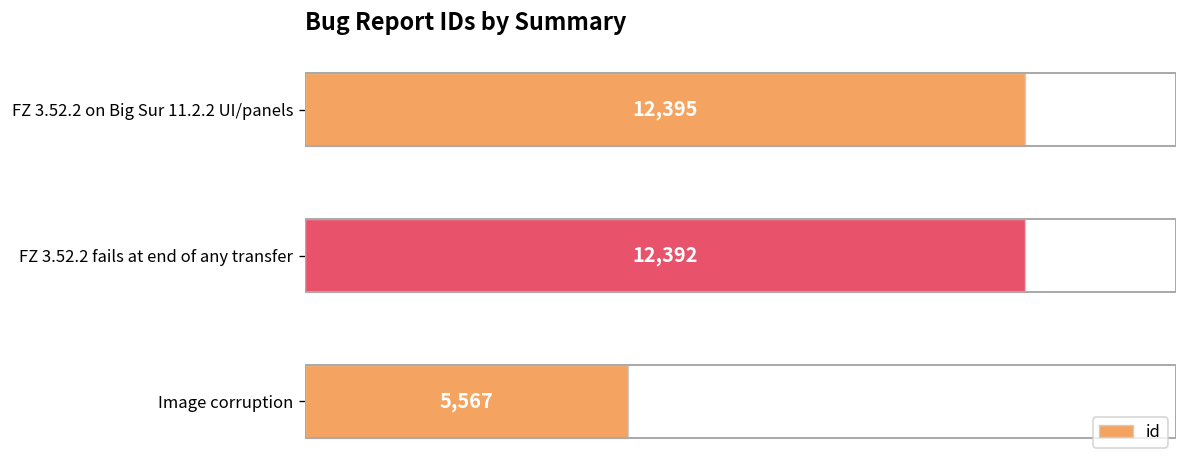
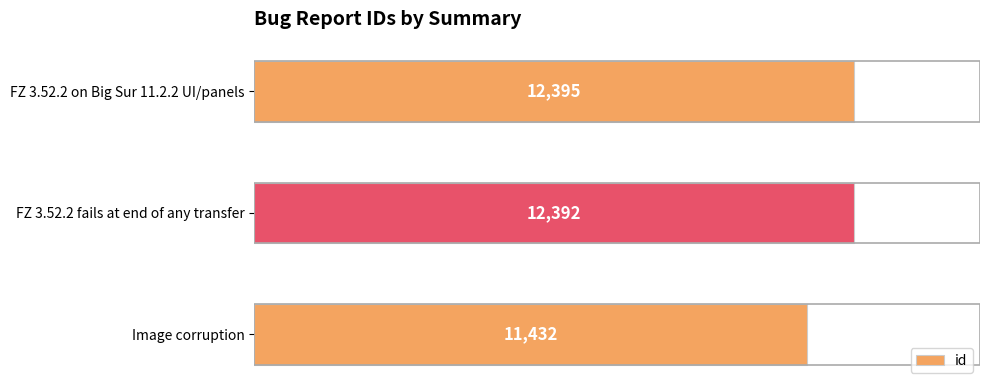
  {
    "FZ 3.52.2 on Big Sur 11.2.2 UI/panels": "12,395",
    "FZ 3.52.2 fails at end of any transfer": "12,392",
-   "Image corruption": "5,567"
+   "Image corruption": "11,432"
  }
